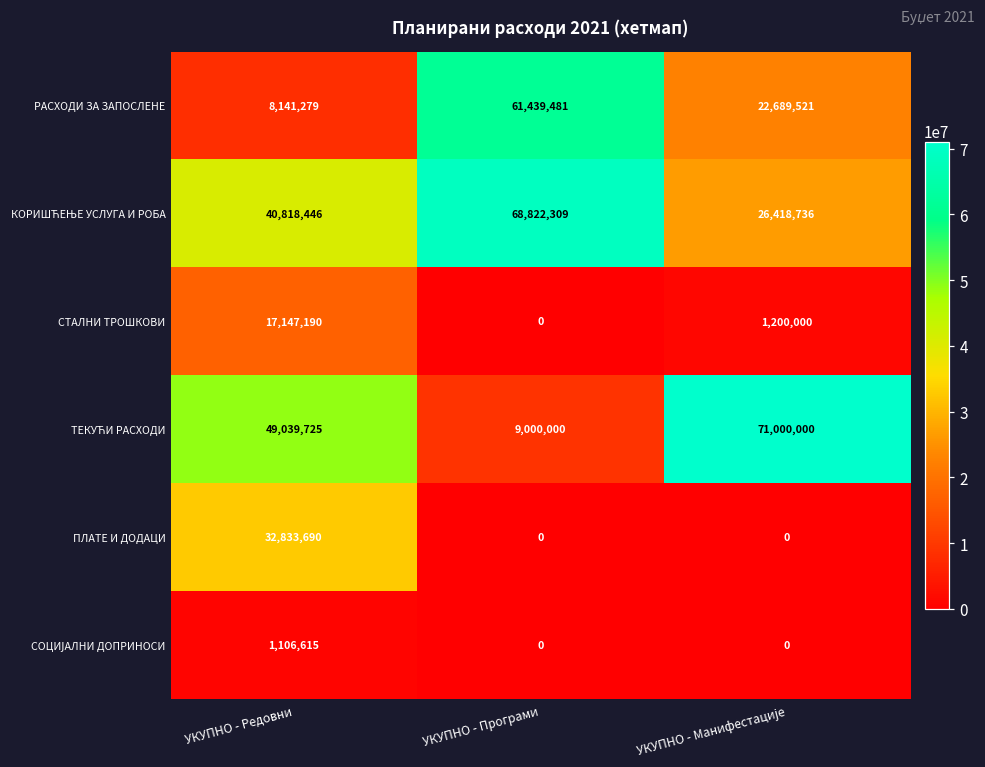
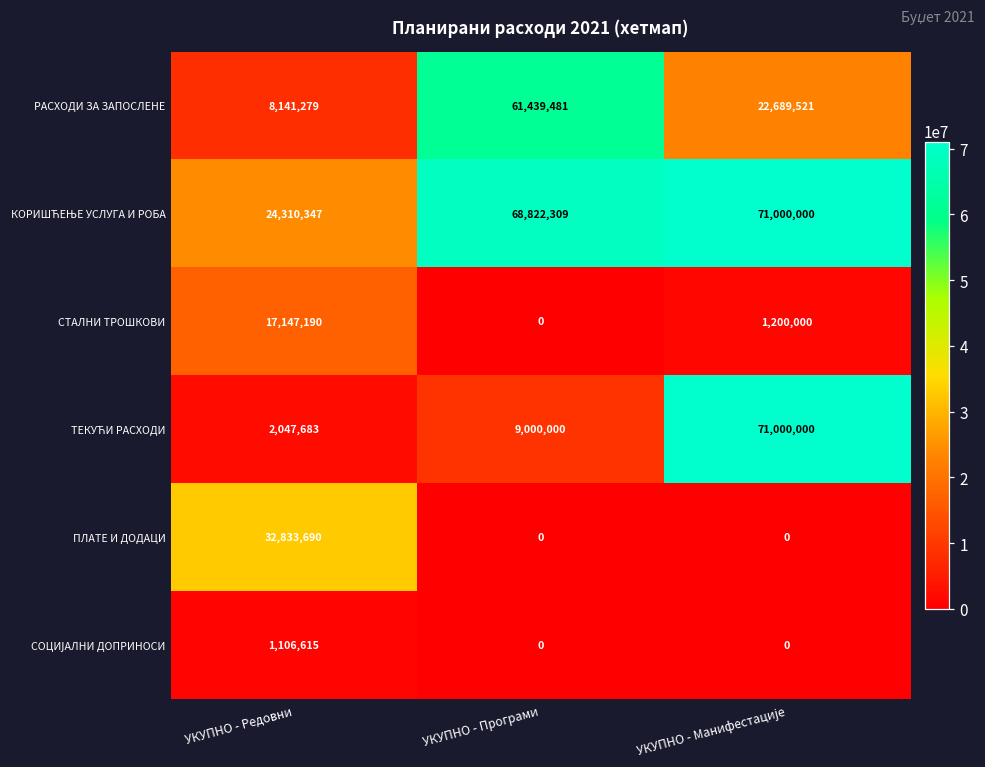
  {
    "РАСХОДИ ЗА ЗАПОСЛЕНЕ": {
      "УКУПНО - Редовни": "8,141,279",
      "УКУПНО - Програми": "61,439,481",
      "УКУПНО - Манифестације": "22,689,521"
    },
    "КОРИШЋЕЊЕ УСЛУГА И РОБА": {
-     "УКУПНО - Редовни": "40,818,446",
+     "УКУПНО - Редовни": "24,310,347",
      "УКУПНО - Програми": "68,822,309",
-     "УКУПНО - Манифестације": "26,418,736"
+     "УКУПНО - Манифестације": "71,000,000"
    },
    "СТАЛНИ ТРОШКОВИ": {
      "УКУПНО - Редовни": "17,147,190",
      "УКУПНО - Програми": "0",
      "УКУПНО - Манифестације": "1,200,000"
    },
    "ТЕКУЋИ РАСХОДИ": {
-     "УКУПНО - Редовни": "49,039,725",
+     "УКУПНО - Редовни": "2,047,683",
      "УКУПНО - Програми": "9,000,000",
      "УКУПНО - Манифестације": "71,000,000"
    },
    "ПЛАТЕ И ДОДАЦИ": {
      "УКУПНО - Редовни": "32,833,690",
      "УКУПНО - Програми": "0",
      "УКУПНО - Манифестације": "0"
    },
    "СОЦИЈАЛНИ ДОПРИНОСИ": {
      "УКУПНО - Редовни": "1,106,615",
      "УКУПНО - Програми": "0",
      "УКУПНО - Манифестације": "0"
    }
  }
